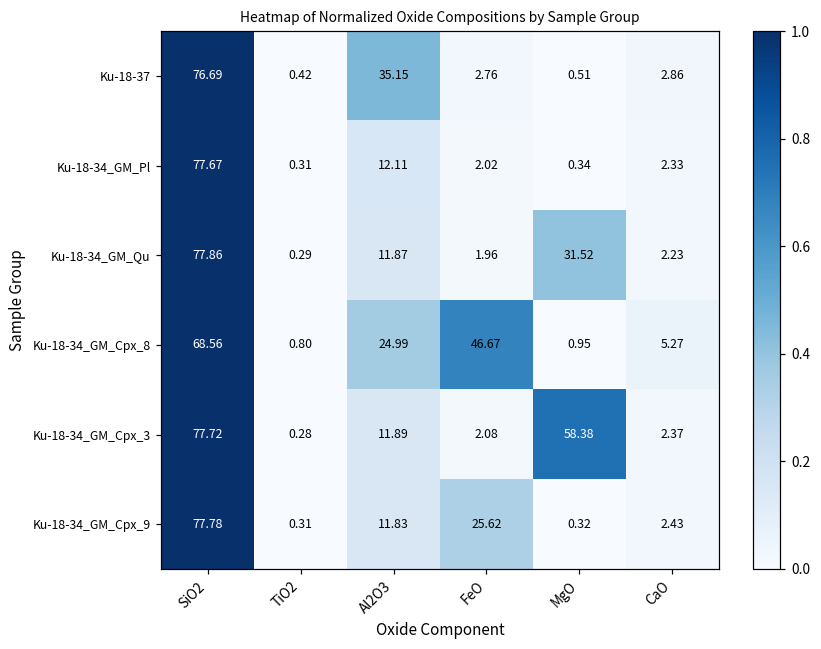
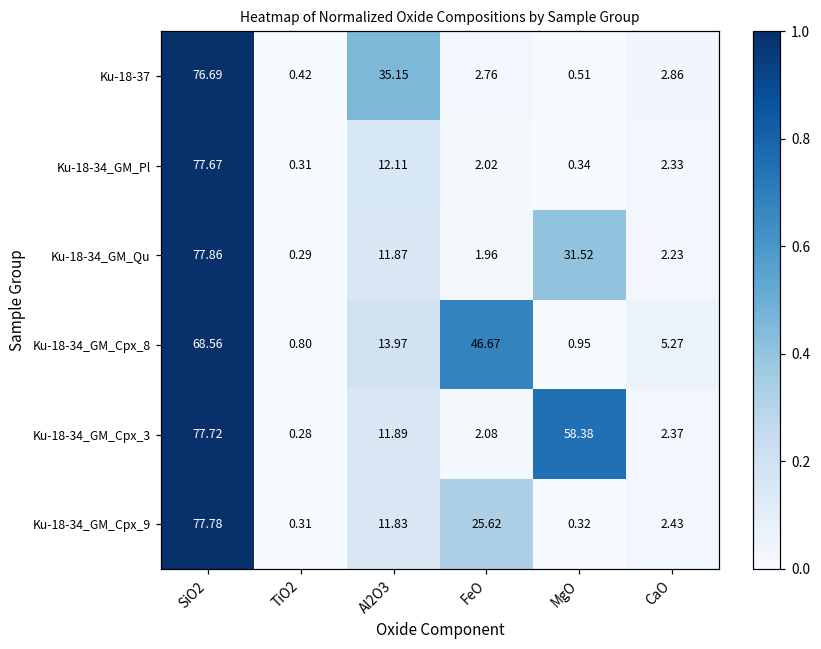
  {
    "Ku-18-37": {
      "SiO2": 76.69,
      "TiO2": 0.42,
      "Al2O3": 35.15,
      "FeO": 2.76,
      "MgO": 0.51,
      "CaO": 2.86
    },
    "Ku-18-34_GM_Pl": {
      "SiO2": 77.67,
      "TiO2": 0.31,
      "Al2O3": 12.11,
      "FeO": 2.02,
      "MgO": 0.34,
      "CaO": 2.33
    },
    "Ku-18-34_GM_Qu": {
      "SiO2": 77.86,
      "TiO2": 0.29,
      "Al2O3": 11.87,
      "FeO": 1.96,
      "MgO": 31.52,
      "CaO": 2.23
    },
    "Ku-18-34_GM_Cpx_8": {
      "SiO2": 68.56,
      "TiO2": 0.80,
-     "Al2O3": 24.99,
+     "Al2O3": 13.97,
      "FeO": 46.67,
      "MgO": 0.95,
      "CaO": 5.27
    },
    "Ku-18-34_GM_Cpx_3": {
      "SiO2": 77.72,
      "TiO2": 0.28,
      "Al2O3": 11.89,
      "FeO": 2.08,
      "MgO": 58.38,
      "CaO": 2.37
    },
    "Ku-18-34_GM_Cpx_9": {
      "SiO2": 77.78,
      "TiO2": 0.31,
      "Al2O3": 11.83,
      "FeO": 25.62,
      "MgO": 0.32,
      "CaO": 2.43
    }
  }
